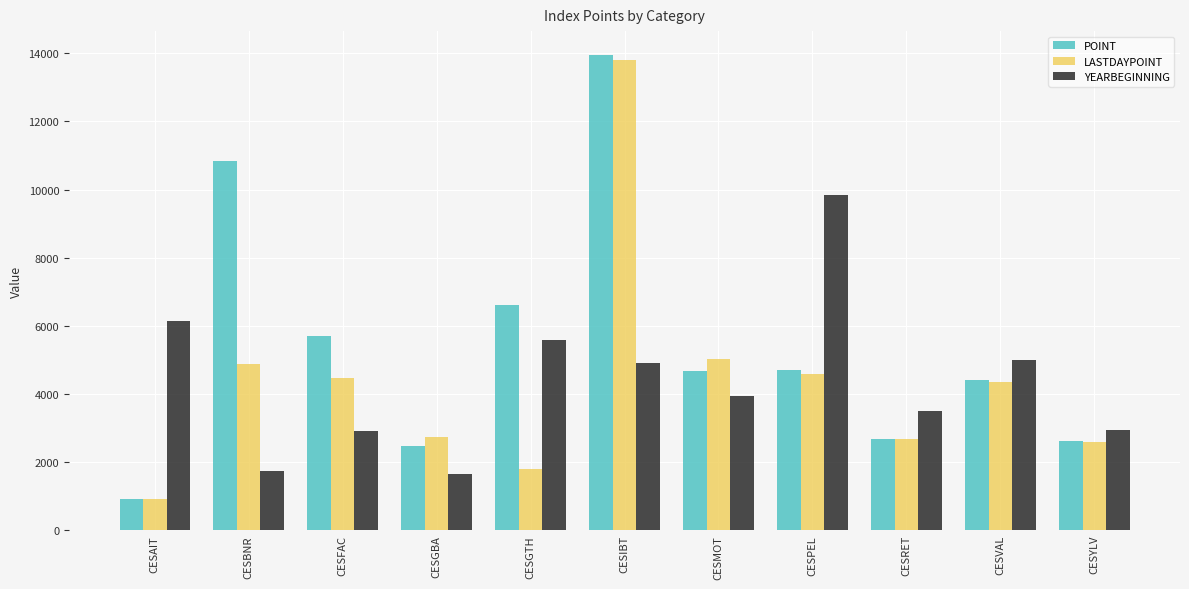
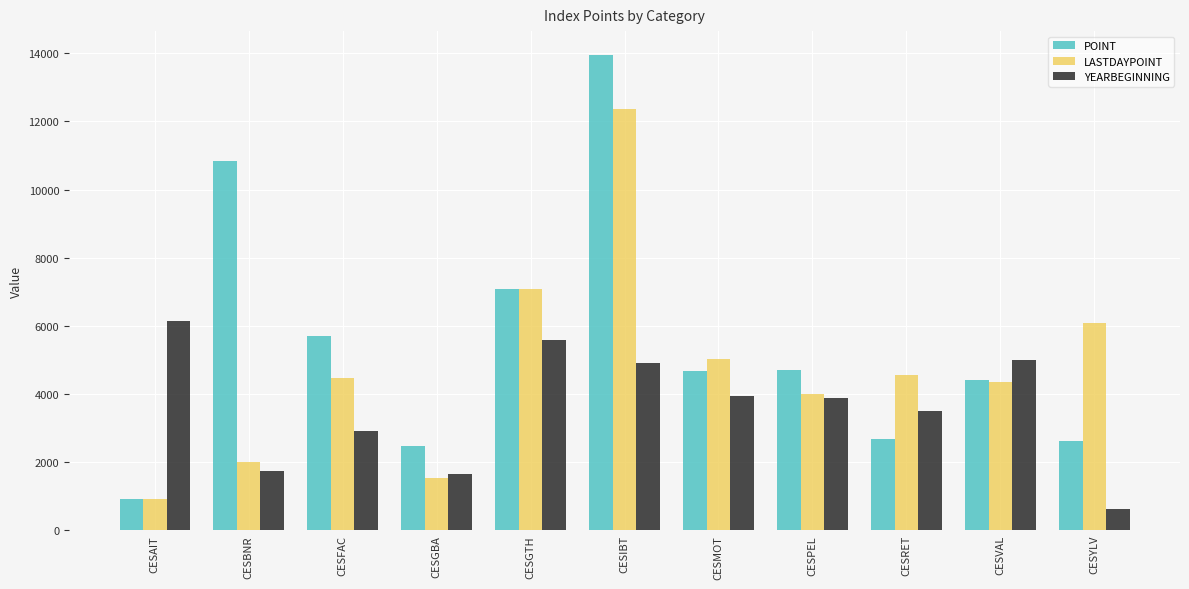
  {
    "POINT": {
      "CESAIT": 900,
      "CESBNR": 10800,
      "CESFAC": 5700,
      "CESGBA": 2500,
-     "CESGTH": 6600,
+     "CESGTH": 7100,
      "CESIBT": 14000,
      "CESMOT": 4700,
      "CESPEL": 4700,
      "CESRET": 2700,
      "CESVAL": 4400,
      "CESYLV": 2600
    },
    "LASTDAYPOINT": {
      "CESAIT": 900,
-     "CESBNR": 4900,
+     "CESBNR": 2000,
      "CESFAC": 4500,
-     "CESGBA": 2800,
-     "CESGTH": 1800,
-     "CESIBT": 13800,
+     "CESGBA": 1500,
+     "CESGTH": 7100,
+     "CESIBT": 12400,
      "CESMOT": 5000,
-     "CESPEL": 4600,
-     "CESRET": 2700,
+     "CESPEL": 4000,
+     "CESRET": 4600,
      "CESVAL": 4400,
-     "CESYLV": 2600
+     "CESYLV": 6100
    },
    "YEARBEGINNING": {
      "CESAIT": 6100,
      "CESBNR": 1700,
      "CESFAC": 2900,
      "CESGBA": 1700,
      "CESGTH": 5600,
      "CESIBT": 4900,
      "CESMOT": 3900,
-     "CESPEL": 9800,
+     "CESPEL": 3900,
      "CESRET": 3500,
      "CESVAL": 5000,
-     "CESYLV": 3000
+     "CESYLV": 600
    }
  }
